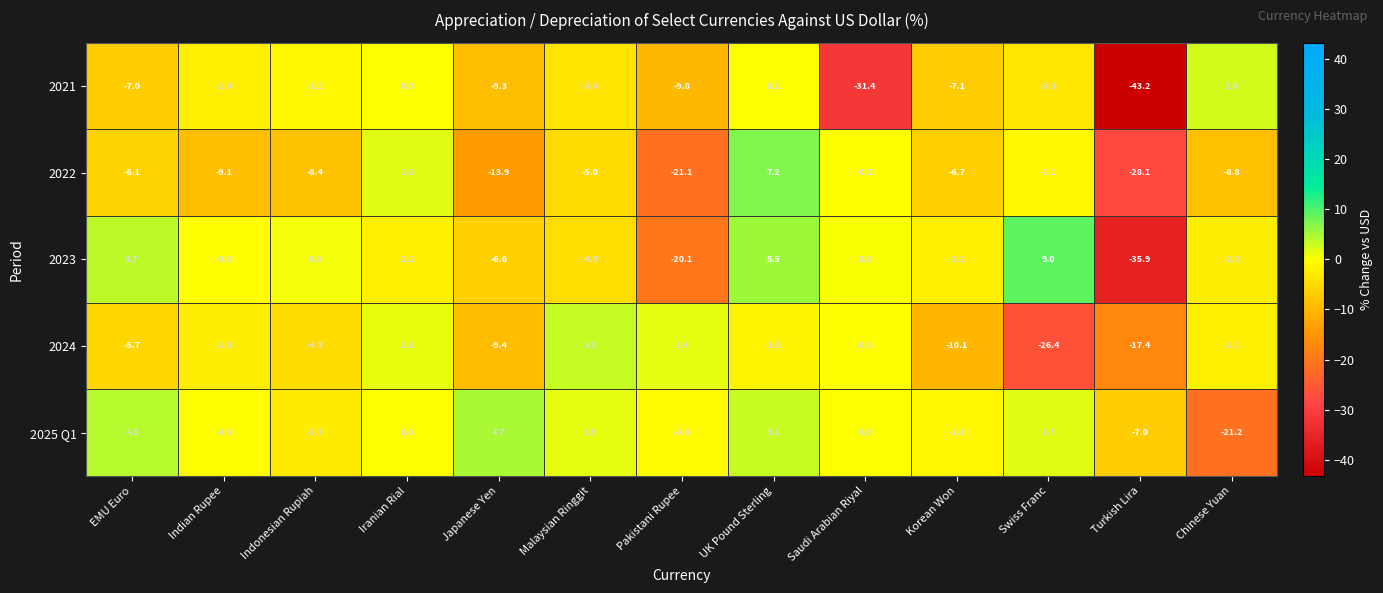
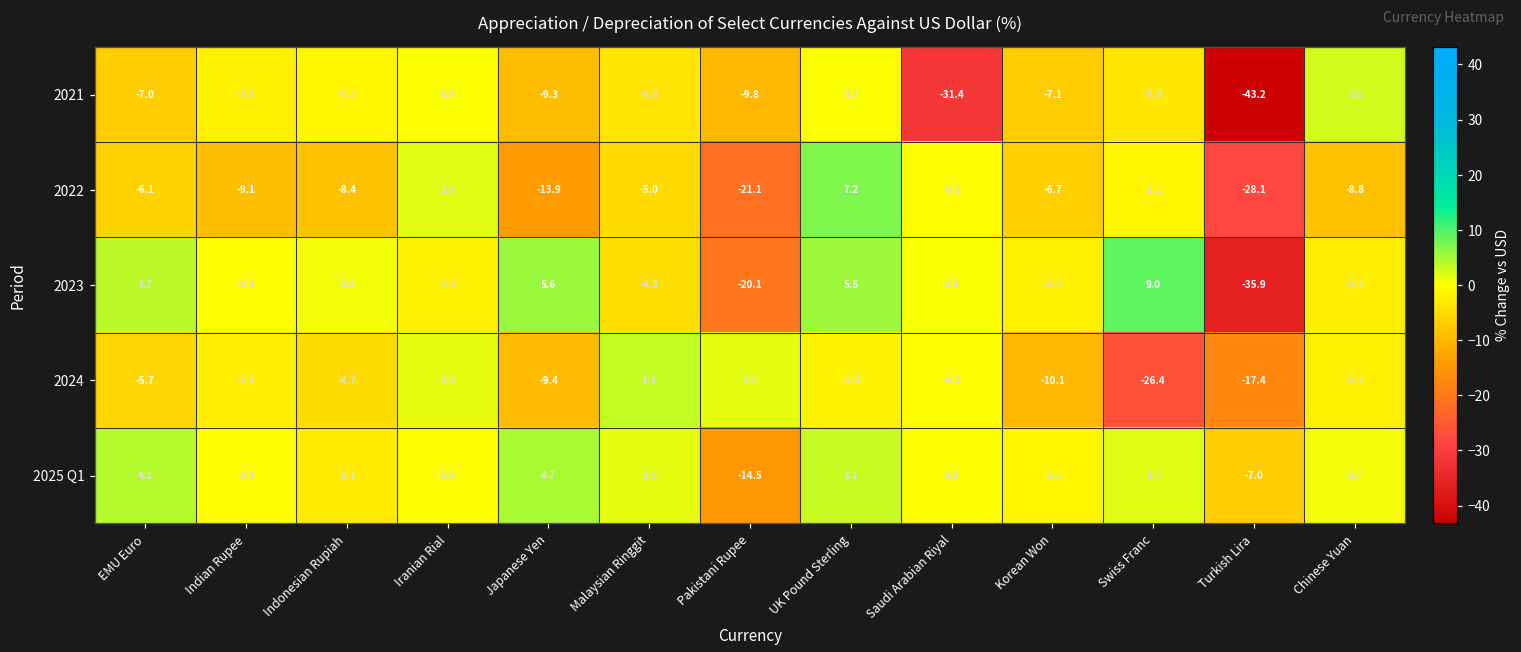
  {
    "2021": {
      "EMU Euro": -7.0,
      "Indian Rupee": -2.0,
      "Indonesian Rupiah": -1.2,
      "Iranian Rial": 0.0,
      "Japanese Yen": -9.3,
      "Malaysian Ringgit": -3.6,
      "Pakistani Rupee": -9.8,
      "UK Pound Sterling": 0.1,
      "Saudi Arabian Riyal": -31.4,
      "Korean Won": -7.1,
      "Swiss Franc": -3.3,
      "Turkish Lira": -43.2,
      "Chinese Yuan": 2.6
    },
    "2022": {
      "EMU Euro": -6.1,
      "Indian Rupee": -9.1,
      "Indonesian Rupiah": -8.4,
      "Iranian Rial": 1.8,
      "Japanese Yen": -13.9,
      "Malaysian Ringgit": -5.0,
      "Pakistani Rupee": -21.1,
      "UK Pound Sterling": 7.2,
      "Saudi Arabian Riyal": -0.2,
      "Korean Won": -6.7,
      "Swiss Franc": -1.1,
      "Turkish Lira": -28.1,
      "Chinese Yuan": -8.8
    },
    "2023": {
      "EMU Euro": 3.7,
      "Indian Rupee": -0.3,
      "Indonesian Rupiah": 0.6,
      "Iranian Rial": -2.2,
-     "Japanese Yen": -6.6,
+     "Japanese Yen": 5.6,
      "Malaysian Ringgit": -4.5,
      "Pakistani Rupee": -20.1,
      "UK Pound Sterling": 5.5,
      "Saudi Arabian Riyal": 0.3,
      "Korean Won": -2.2,
      "Swiss Franc": 9.0,
      "Turkish Lira": -35.9,
      "Chinese Yuan": -2.2
    },
    "2024": {
      "EMU Euro": -5.7,
      "Indian Rupee": -2.3,
      "Indonesian Rupiah": -4.7,
      "Iranian Rial": 1.3,
      "Japanese Yen": -9.4,
      "Malaysian Ringgit": 3.3,
      "Pakistani Rupee": 1.4,
      "UK Pound Sterling": -1.5,
      "Saudi Arabian Riyal": -0.3,
      "Korean Won": -10.1,
      "Swiss Franc": -26.4,
      "Turkish Lira": -17.4,
      "Chinese Yuan": -2.1
    },
    "2025 Q1": {
      "EMU Euro": 4.1,
      "Indian Rupee": -0.3,
      "Indonesian Rupiah": -2.7,
      "Iranian Rial": 0.0,
      "Japanese Yen": 4.7,
      "Malaysian Ringgit": 1.5,
-     "Pakistani Rupee": -0.6,
+     "Pakistani Rupee": -14.5,
      "UK Pound Sterling": 3.1,
      "Saudi Arabian Riyal": 0.0,
      "Korean Won": -1.1,
      "Swiss Franc": 1.7,
      "Turkish Lira": -7.0,
-     "Chinese Yuan": -21.2
+     "Chinese Yuan": 0.7
    }
  }
